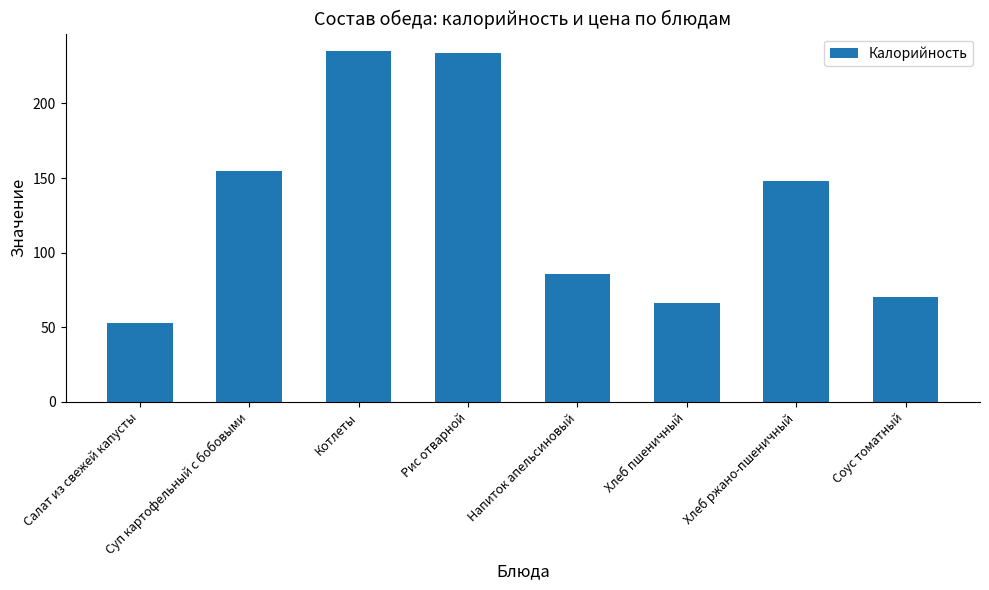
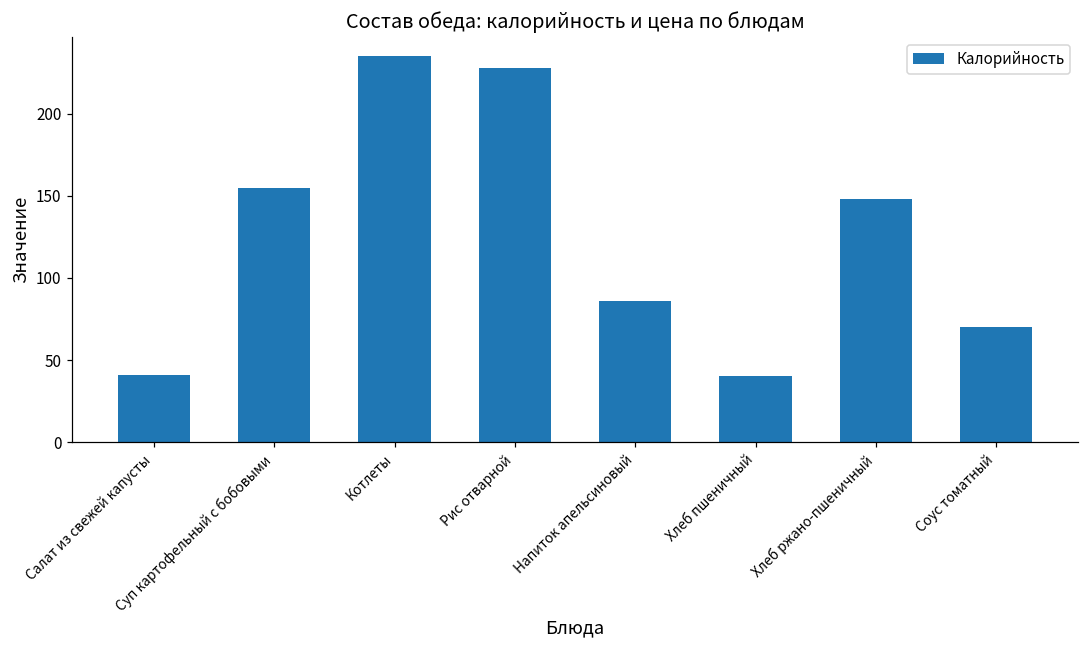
  {
-   "Салат из свежей капусты": 53,
+   "Салат из свежей капусты": 41,
    "Суп картофельный с бобовыми": 155,
    "Котлеты": 235,
-   "Рис отварной": 234,
+   "Рис отварной": 228,
    "Напиток апельсиновый": 86,
-   "Хлеб пшеничный": 66,
+   "Хлеб пшеничный": 40,
    "Хлеб ржано-пшеничный": 148,
    "Соус томатный": 70
  }
